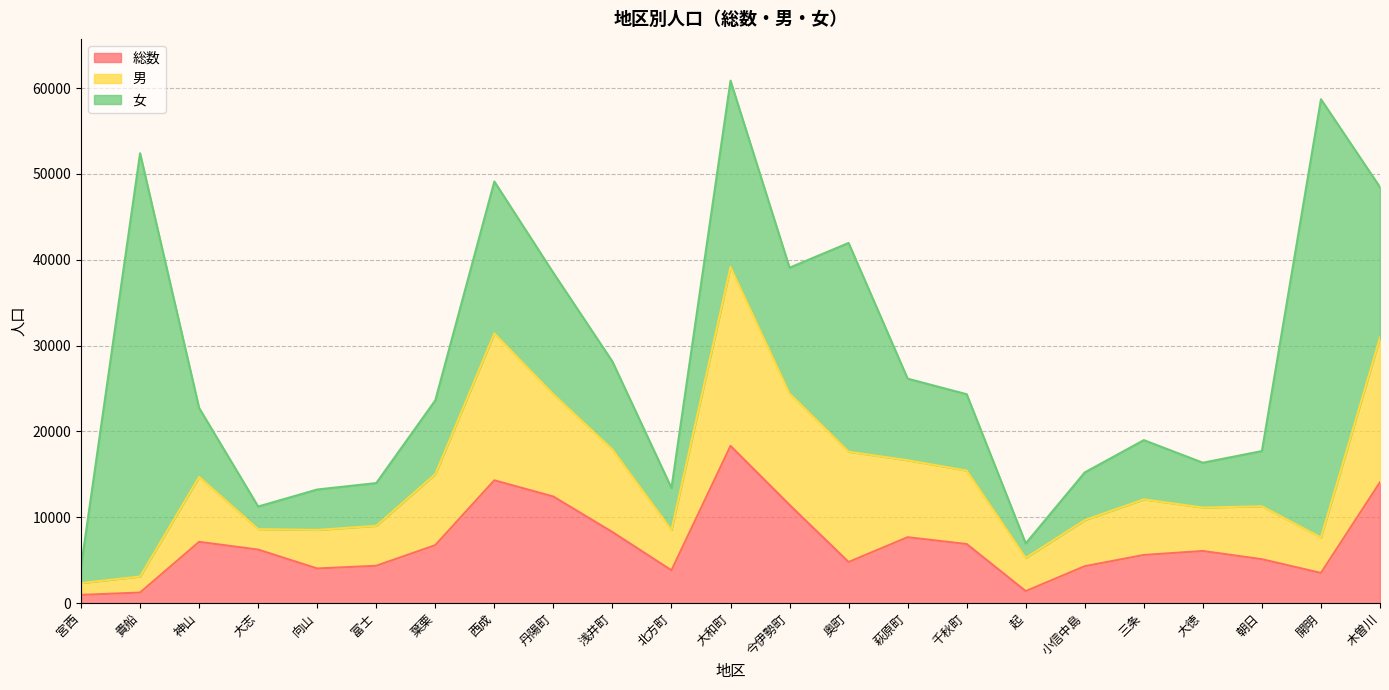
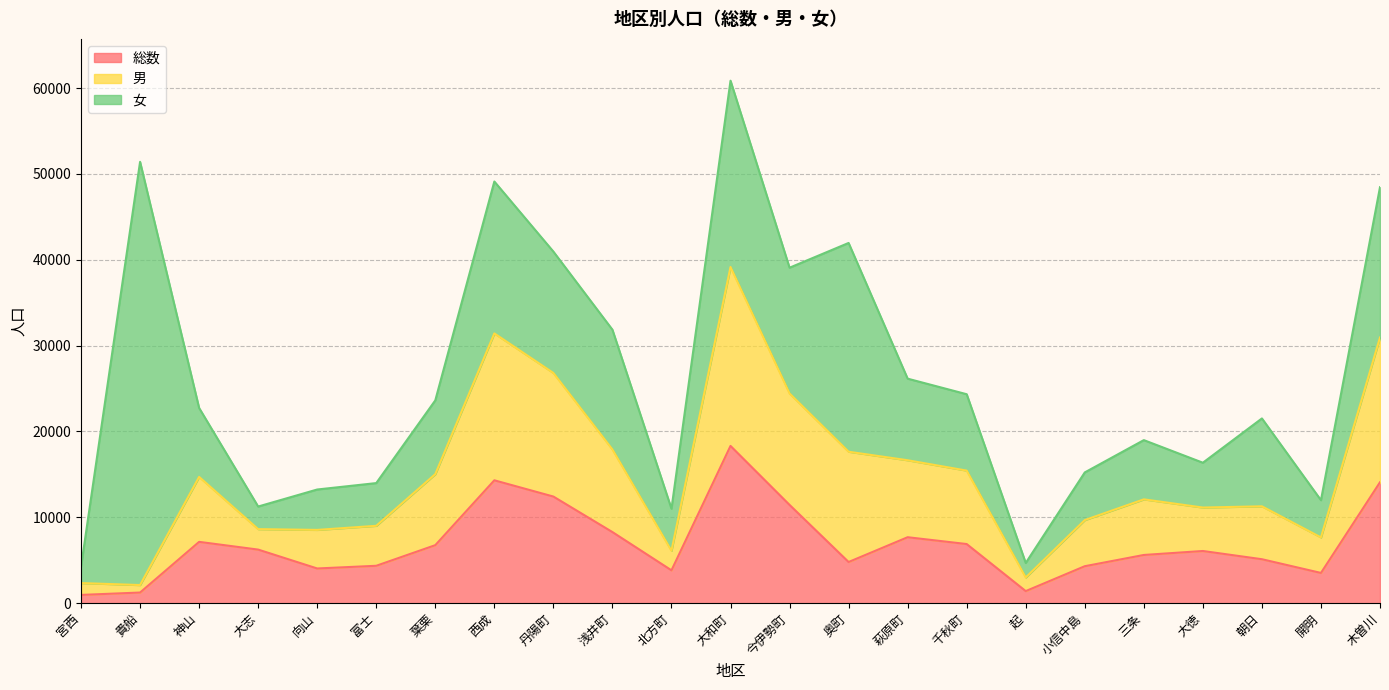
  {
    "総数": {
      "宮西": 1000,
      "貴船": 1000,
      "神山": 7000,
      "大志": 6000,
      "向山": 4000,
      "富士": 4000,
      "葉栗": 7000,
      "西成": 14000,
      "丹陽町": 12000,
      "浅井町": 8000,
      "北方町": 4000,
      "大和町": 18000,
      "今伊勢町": 11000,
      "奥町": 5000,
      "萩原町": 8000,
      "千秋町": 7000,
      "起": 1000,
      "小信中島": 4000,
      "三条": 6000,
      "大徳": 6000,
      "朝日": 5000,
      "開明": 4000,
      "木曽川": 14000
    },
    "男": {
      "宮西": 1000,
-     "貴船": 2000,
+     "貴船": 1000,
      "神山": 8000,
      "大志": 2000,
      "向山": 4000,
      "富士": 5000,
      "葉栗": 8000,
      "西成": 17000,
-     "丹陽町": 12000,
+     "丹陽町": 14000,
      "浅井町": 10000,
-     "北方町": 5000,
+     "北方町": 2000,
      "大和町": 21000,
      "今伊勢町": 13000,
      "奥町": 13000,
      "萩原町": 9000,
      "千秋町": 9000,
-     "起": 4000,
+     "起": 2000,
      "小信中島": 5000,
      "三条": 6000,
      "大徳": 5000,
      "朝日": 6000,
      "開明": 4000,
      "木曽川": 17000
    },
    "女": {
      "宮西": 2000,
      "貴船": 49000,
      "神山": 8000,
      "大志": 3000,
      "向山": 5000,
      "富士": 5000,
      "葉栗": 9000,
      "西成": 18000,
      "丹陽町": 14000,
-     "浅井町": 10000,
+     "浅井町": 14000,
      "北方町": 5000,
      "大和町": 22000,
      "今伊勢町": 15000,
      "奥町": 24000,
      "萩原町": 10000,
      "千秋町": 9000,
      "起": 2000,
      "小信中島": 6000,
      "三条": 7000,
      "大徳": 5000,
-     "朝日": 6000,
-     "開明": 51000,
+     "朝日": 10000,
+     "開明": 4000,
      "木曽川": 18000
    }
  }
